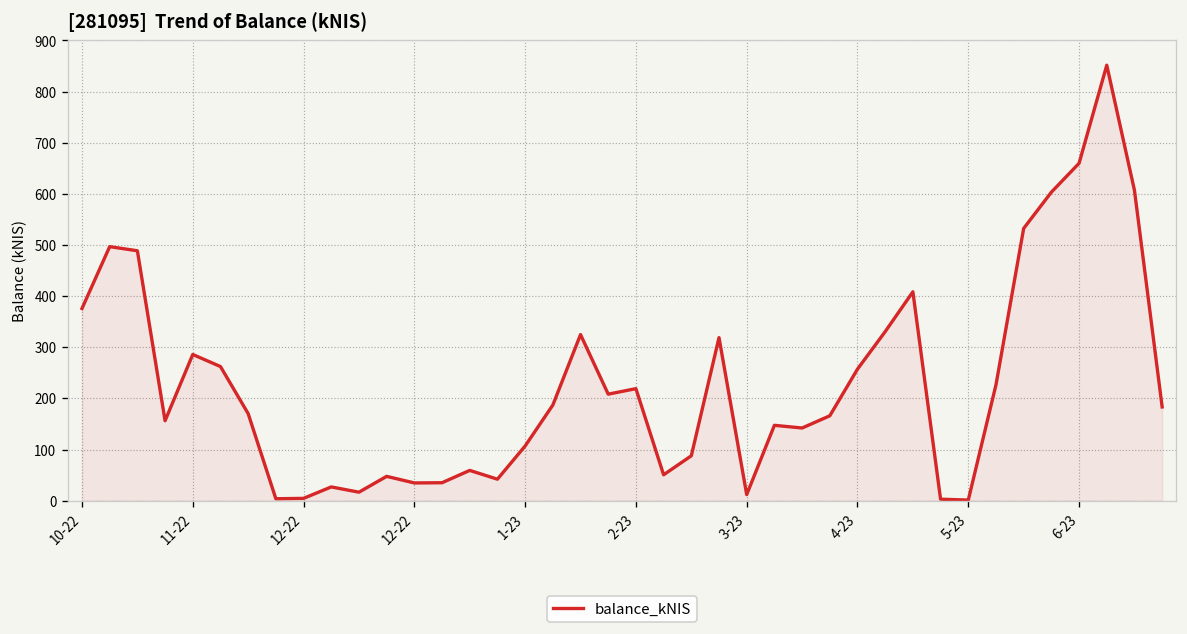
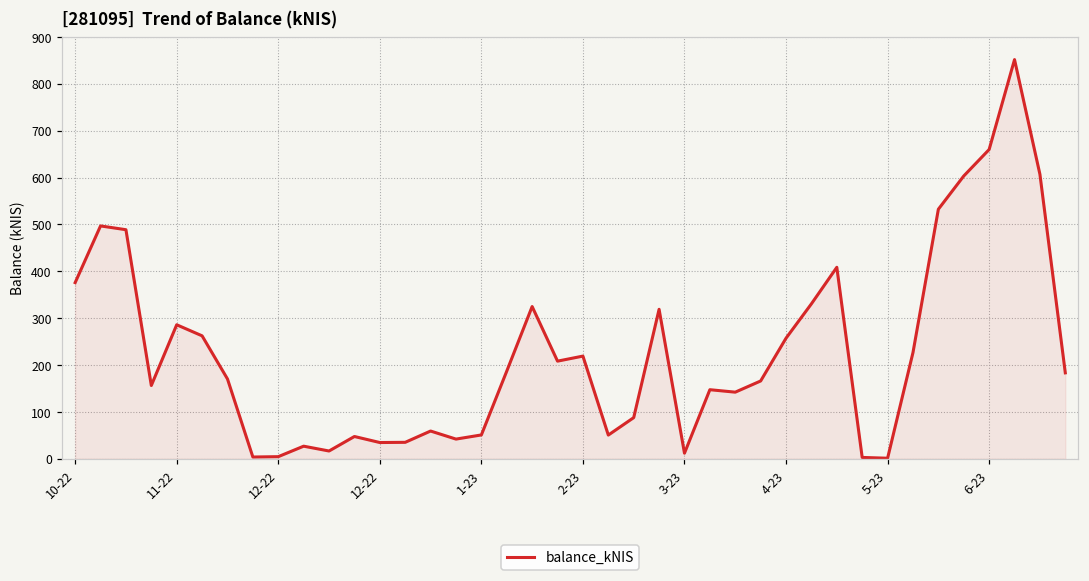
  {
    "10-22": 380,
    "11-22": 290,
-   "1-23": 110,
+   "1-23": 50,
    "2-23": 220,
    "3-23": 10,
    "4-23": 260,
    "5-23": 0,
    "6-23": 660
  }
